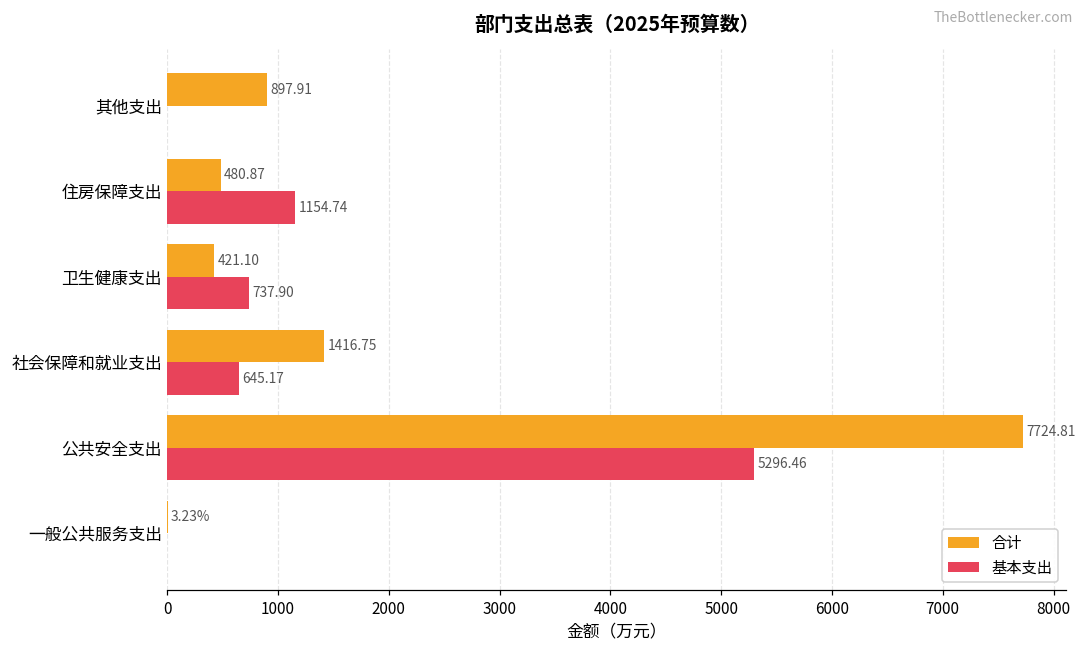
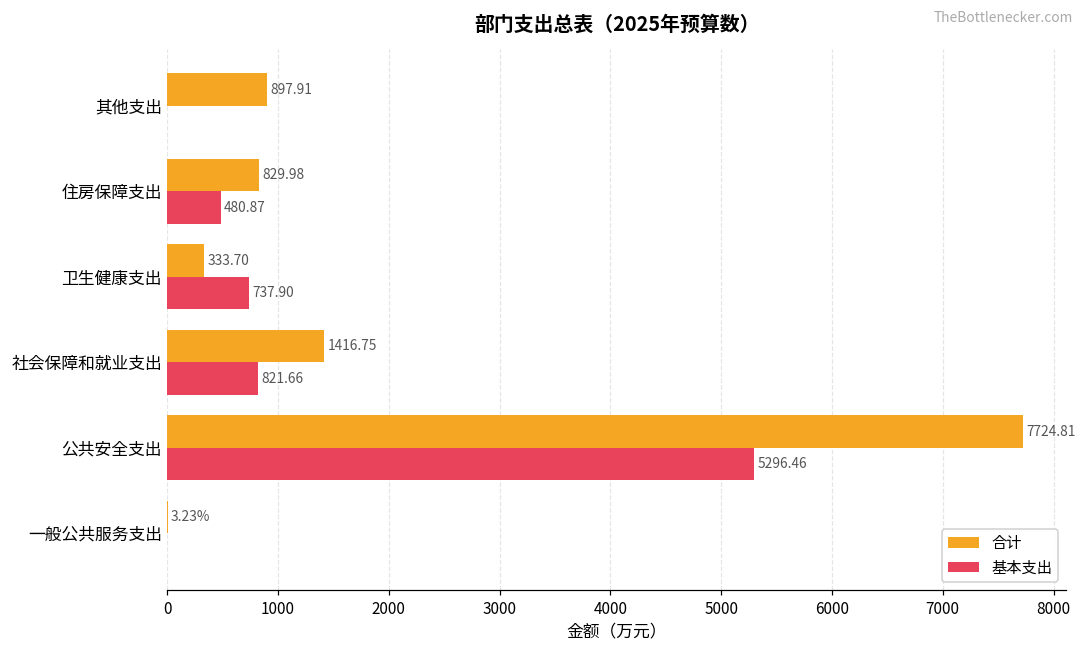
  {
    "合计": {
      "其他支出": "897.91",
-     "住房保障支出": "480.87",
-     "卫生健康支出": "421.10",
+     "住房保障支出": "829.98",
+     "卫生健康支出": "333.70",
      "社会保障和就业支出": "1416.75",
      "公共安全支出": "7724.81",
      "一般公共服务支出": "3.23%"
    },
    "基本支出": {
-     "住房保障支出": "1154.74",
+     "住房保障支出": "480.87",
      "卫生健康支出": "737.90",
-     "社会保障和就业支出": "645.17",
+     "社会保障和就业支出": "821.66",
      "公共安全支出": "5296.46"
    }
  }
